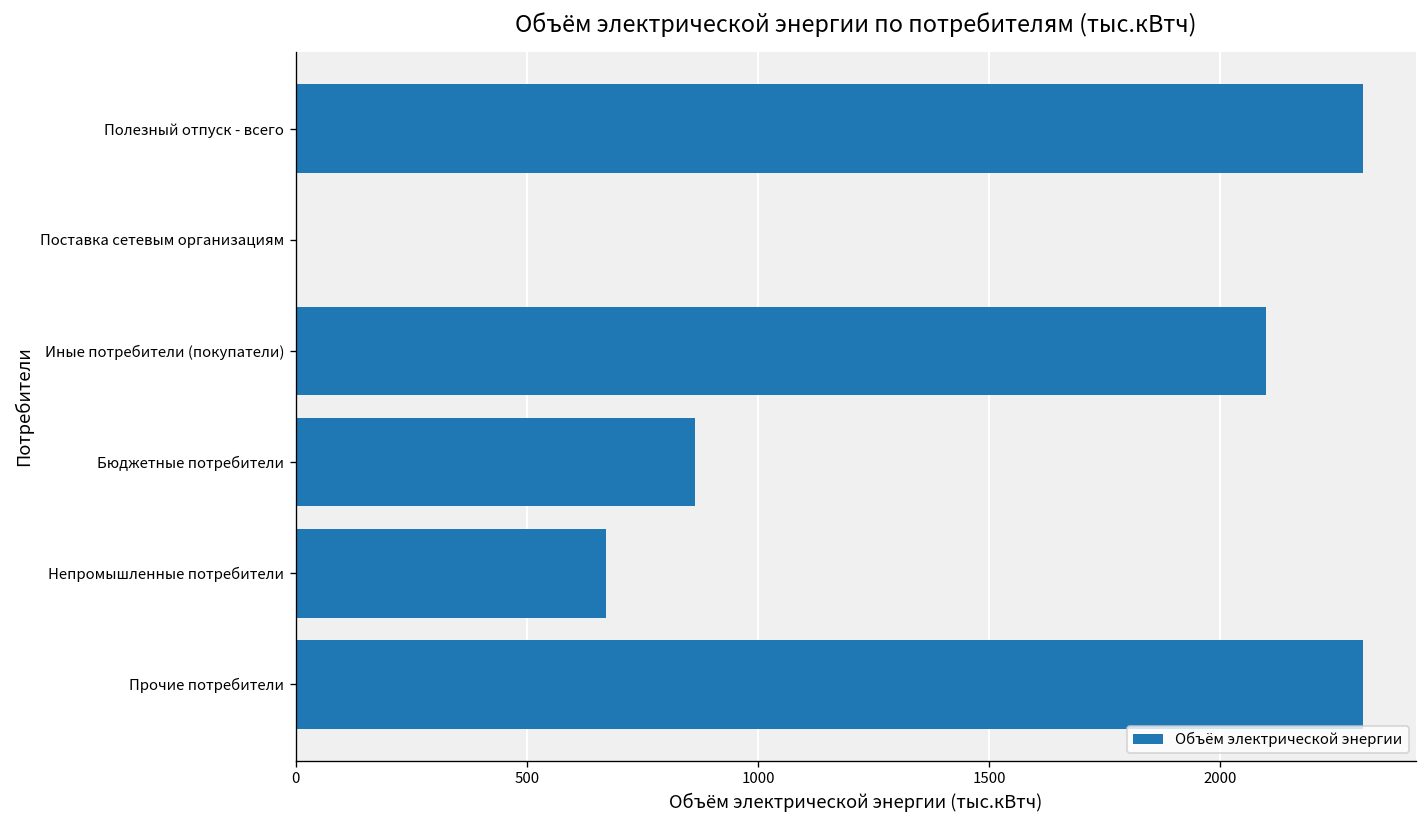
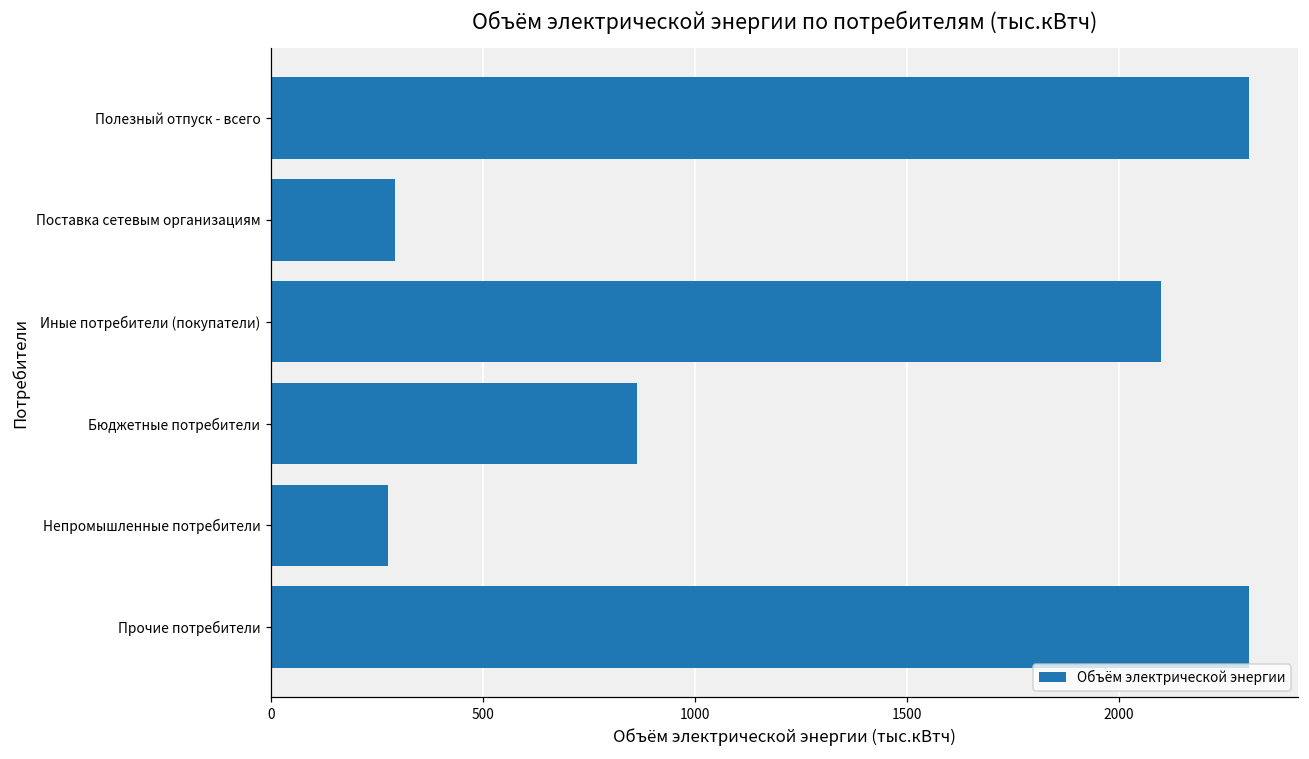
  {
    "Полезный отпуск - всего": 2310,
-   "Поставка сетевым организациям": 0,
+   "Поставка сетевым организациям": 290,
    "Иные потребители (покупатели)": 2100,
    "Бюджетные потребители": 860,
-   "Непромышленные потребители": 670,
+   "Непромышленные потребители": 280,
    "Прочие потребители": 2310
  }
